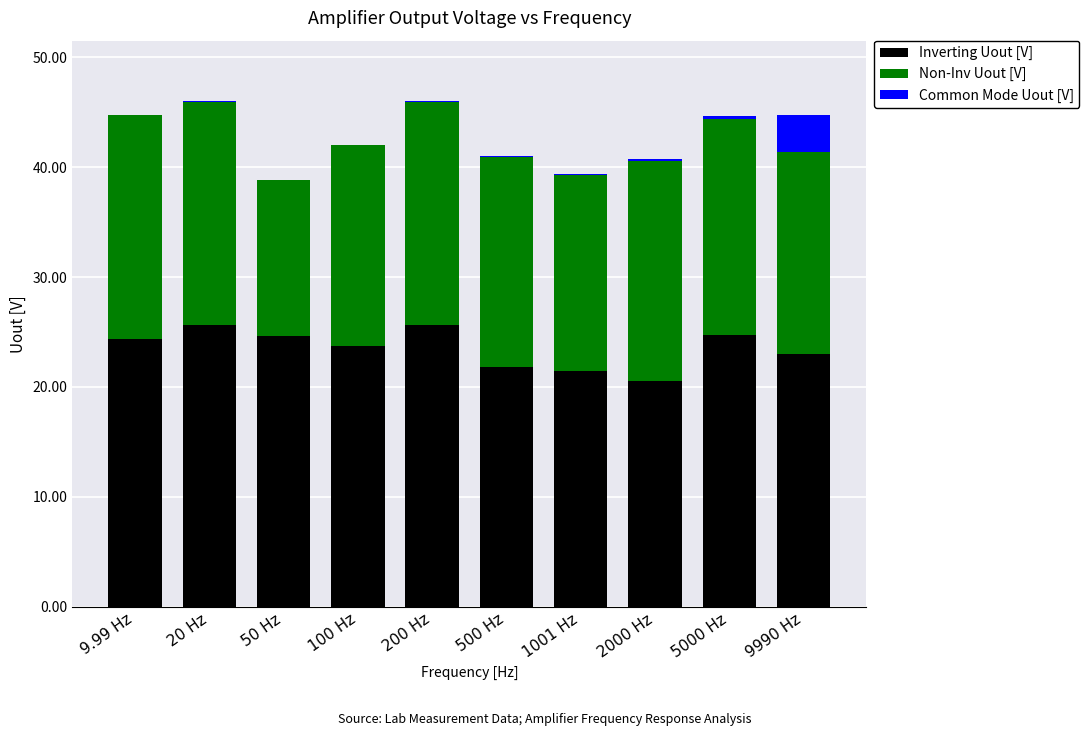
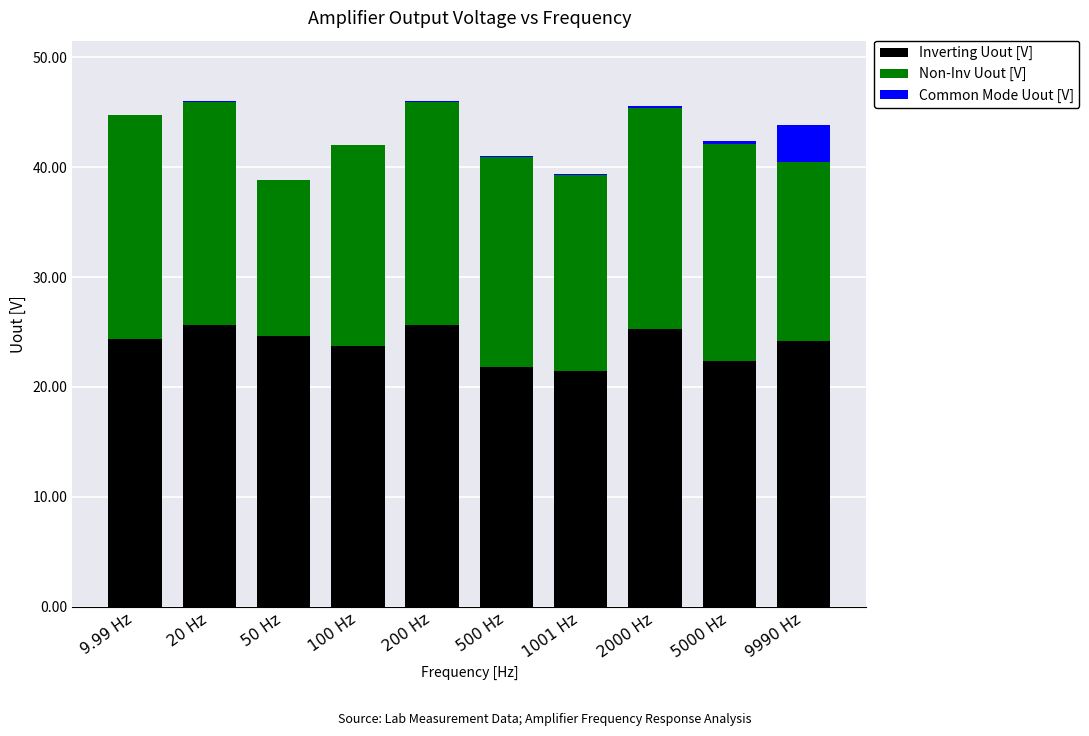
  {
    "Inverting Uout [V]": {
      "9.99 Hz": 24.4,
      "20 Hz": 25.6,
      "50 Hz": 24.6,
      "100 Hz": 23.7,
      "200 Hz": 25.6,
      "500 Hz": 21.9,
      "1001 Hz": 21.5,
-     "2000 Hz": 20.5,
-     "5000 Hz": 24.7,
-     "9990 Hz": 23.0
+     "2000 Hz": 25.3,
+     "5000 Hz": 22.4,
+     "9990 Hz": 24.2
    },
    "Non-Inv Uout [V]": {
      "9.99 Hz": 20.3,
      "20 Hz": 20.3,
      "50 Hz": 14.2,
      "100 Hz": 18.3,
      "200 Hz": 20.3,
      "500 Hz": 19.1,
      "1001 Hz": 17.8,
      "2000 Hz": 20.1,
      "5000 Hz": 19.7,
-     "9990 Hz": 18.4
+     "9990 Hz": 16.3
    },
    "Common Mode Uout [V]": {
      "5000 Hz": 0.3,
      "9990 Hz": 3.4
    }
  }
